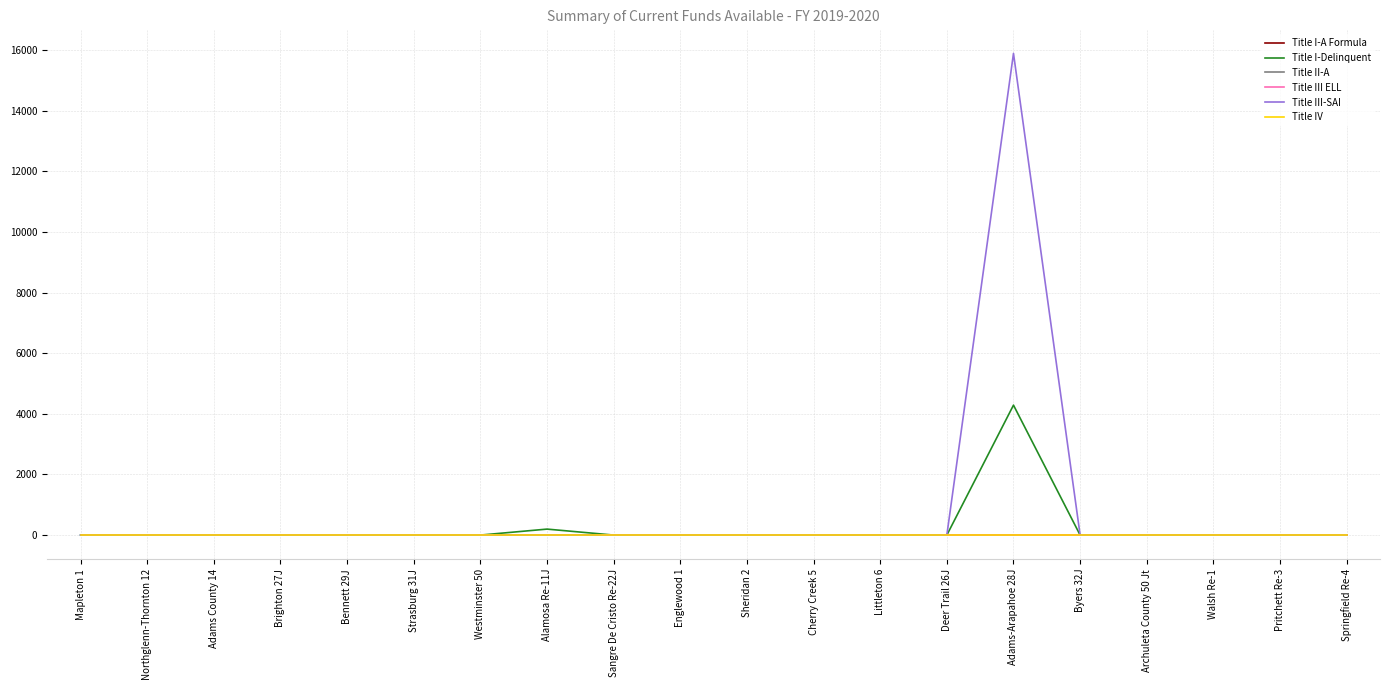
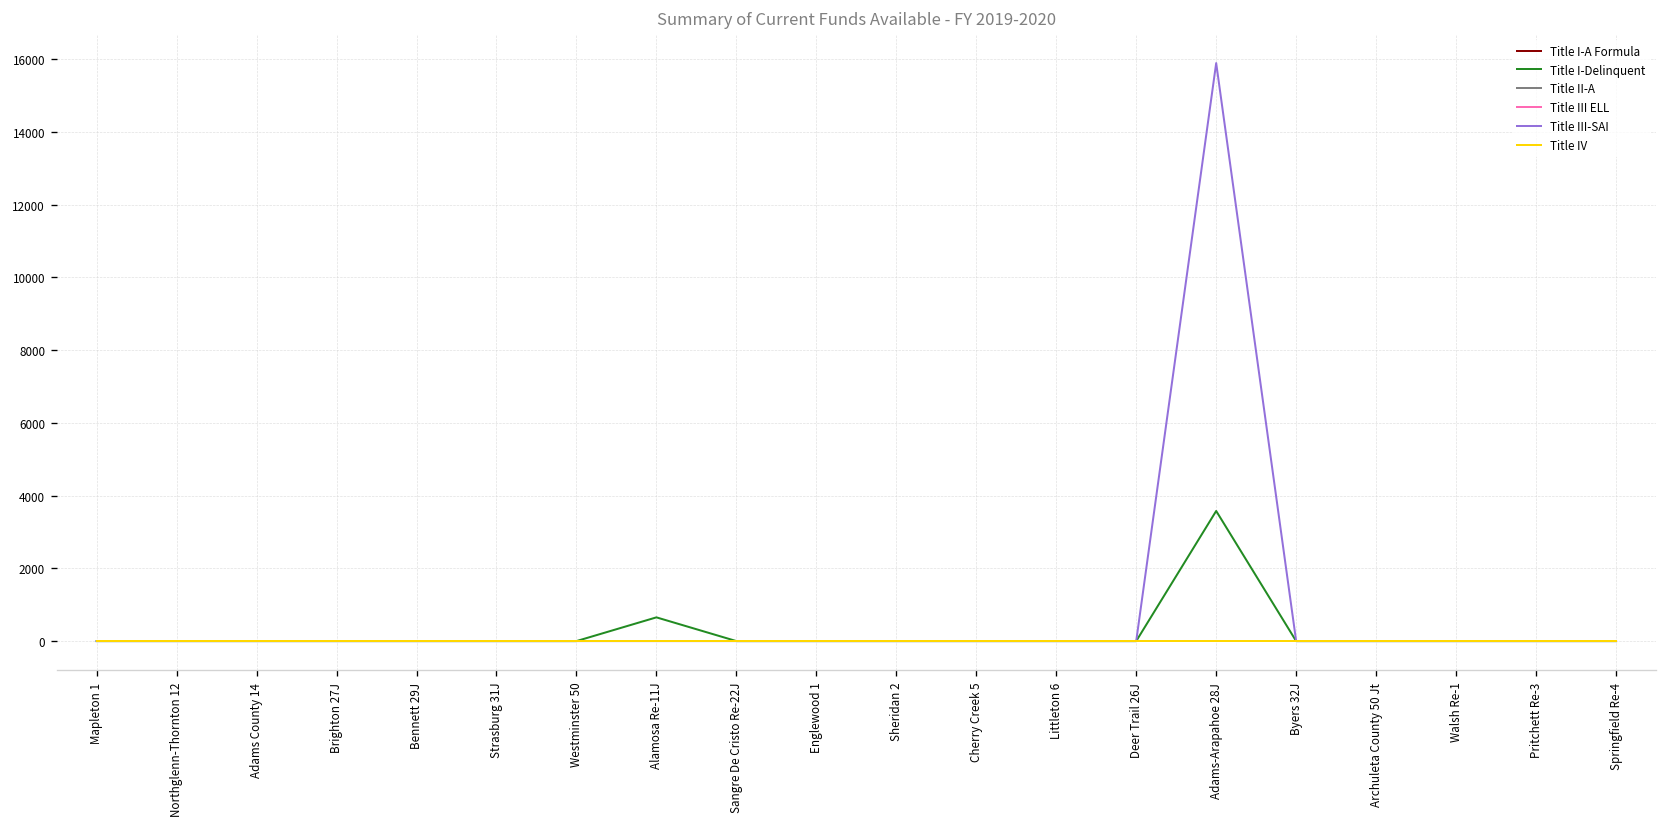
  {
    "Title IV": {
      "Adams-Arapahoe 28J": 0
    },
    "Title I-Delinquent": {
-     "Alamosa Re-11J": 200,
-     "Adams-Arapahoe 28J": 4300
+     "Alamosa Re-11J": 700,
+     "Adams-Arapahoe 28J": 3600
    },
    "Title III-SAI": {
      "Adams-Arapahoe 28J": 15900
    }
  }
